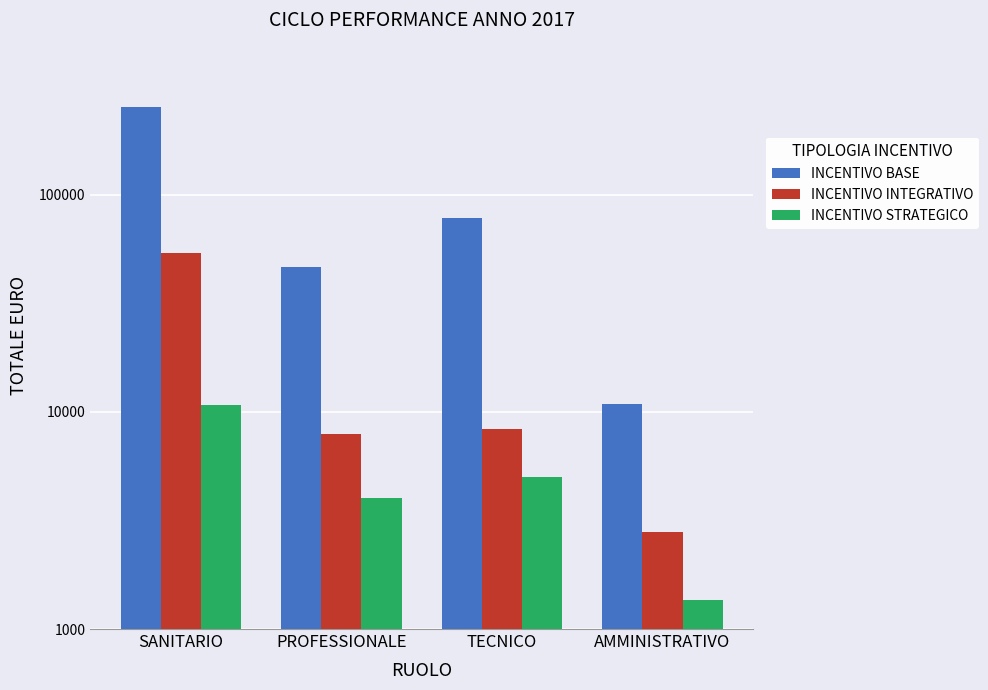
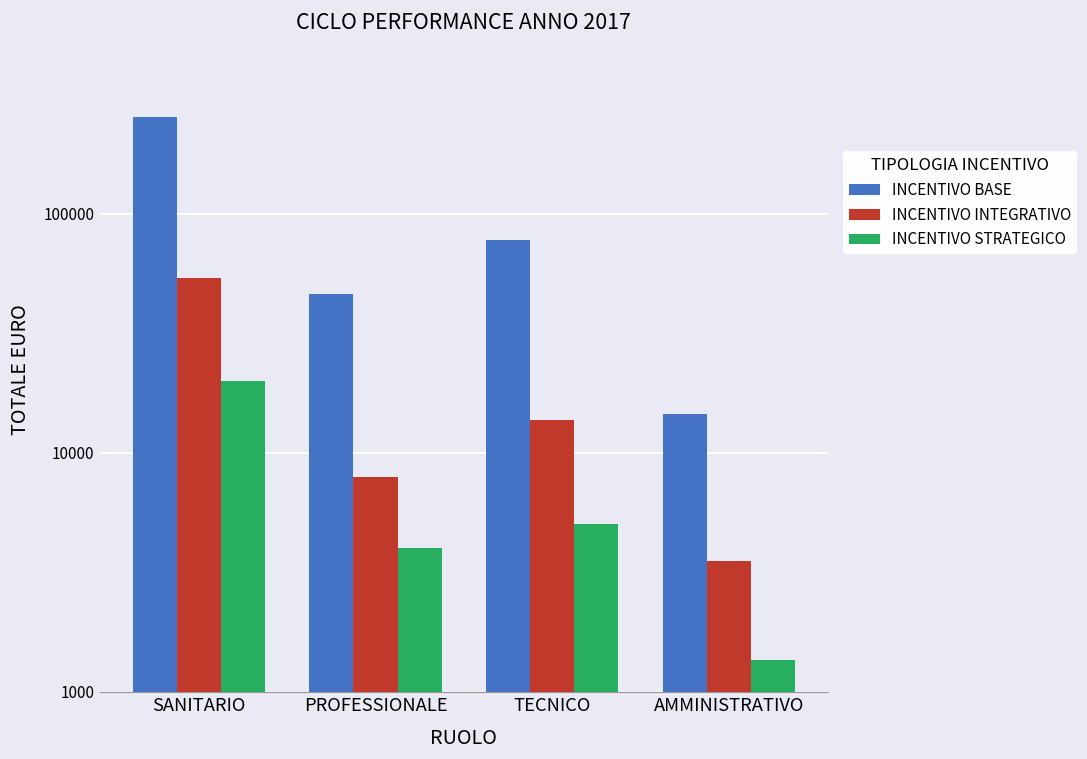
  {
    "INCENTIVO BASE": {
      "SANITARIO": 250000,
      "PROFESSIONALE": 46000,
      "TECNICO": 78000,
-     "AMMINISTRATIVO": 11000
+     "AMMINISTRATIVO": 15000
    },
    "INCENTIVO INTEGRATIVO": {
      "SANITARIO": 54000,
      "PROFESSIONALE": 7900,
-     "TECNICO": 8400,
-     "AMMINISTRATIVO": 2800
+     "TECNICO": 14000,
+     "AMMINISTRATIVO": 3500
    },
    "INCENTIVO STRATEGICO": {
-     "SANITARIO": 11000,
+     "SANITARIO": 20000,
      "PROFESSIONALE": 4000,
      "TECNICO": 5000,
      "AMMINISTRATIVO": 1400
    }
  }
